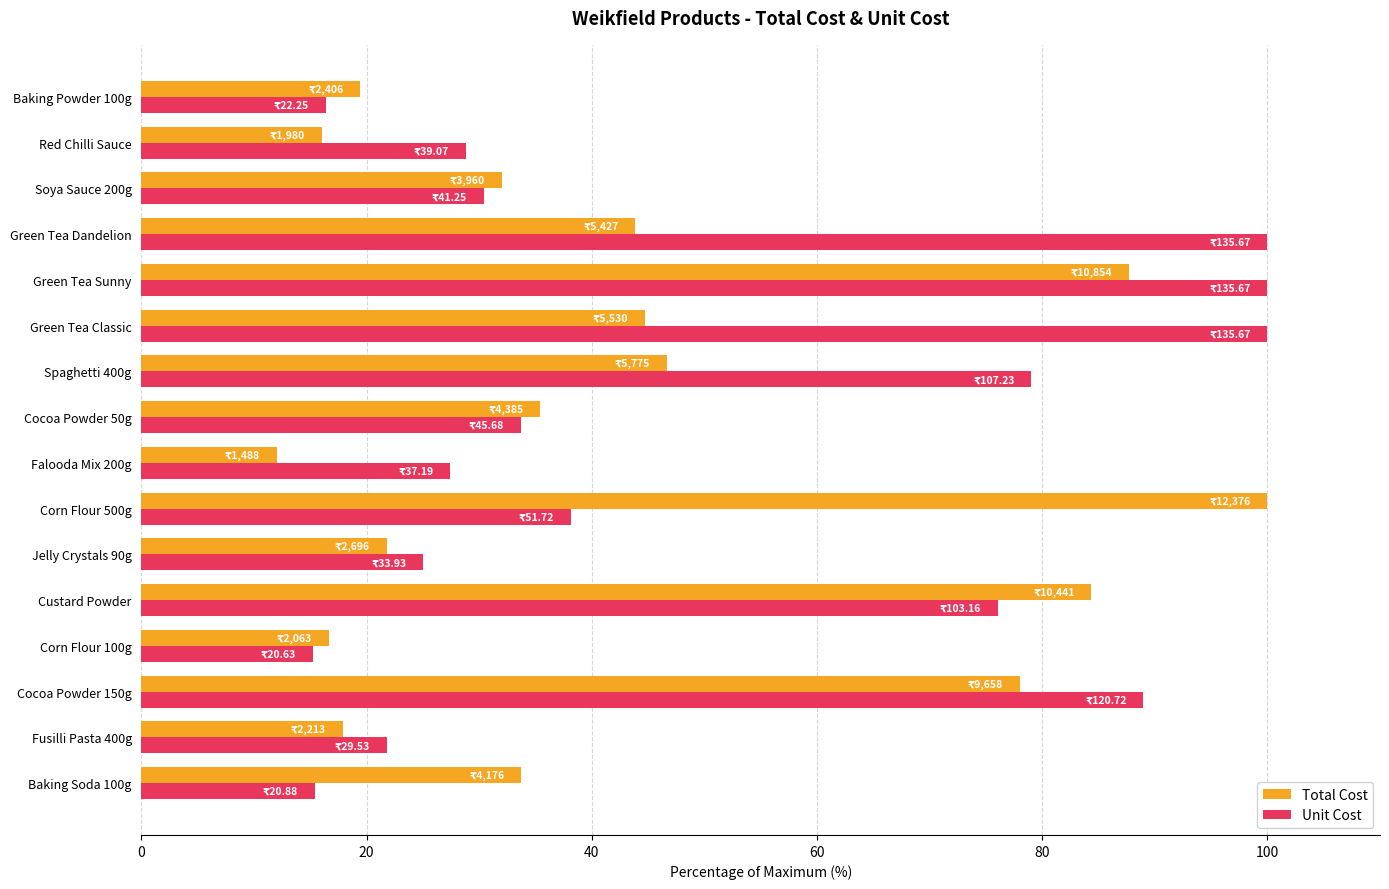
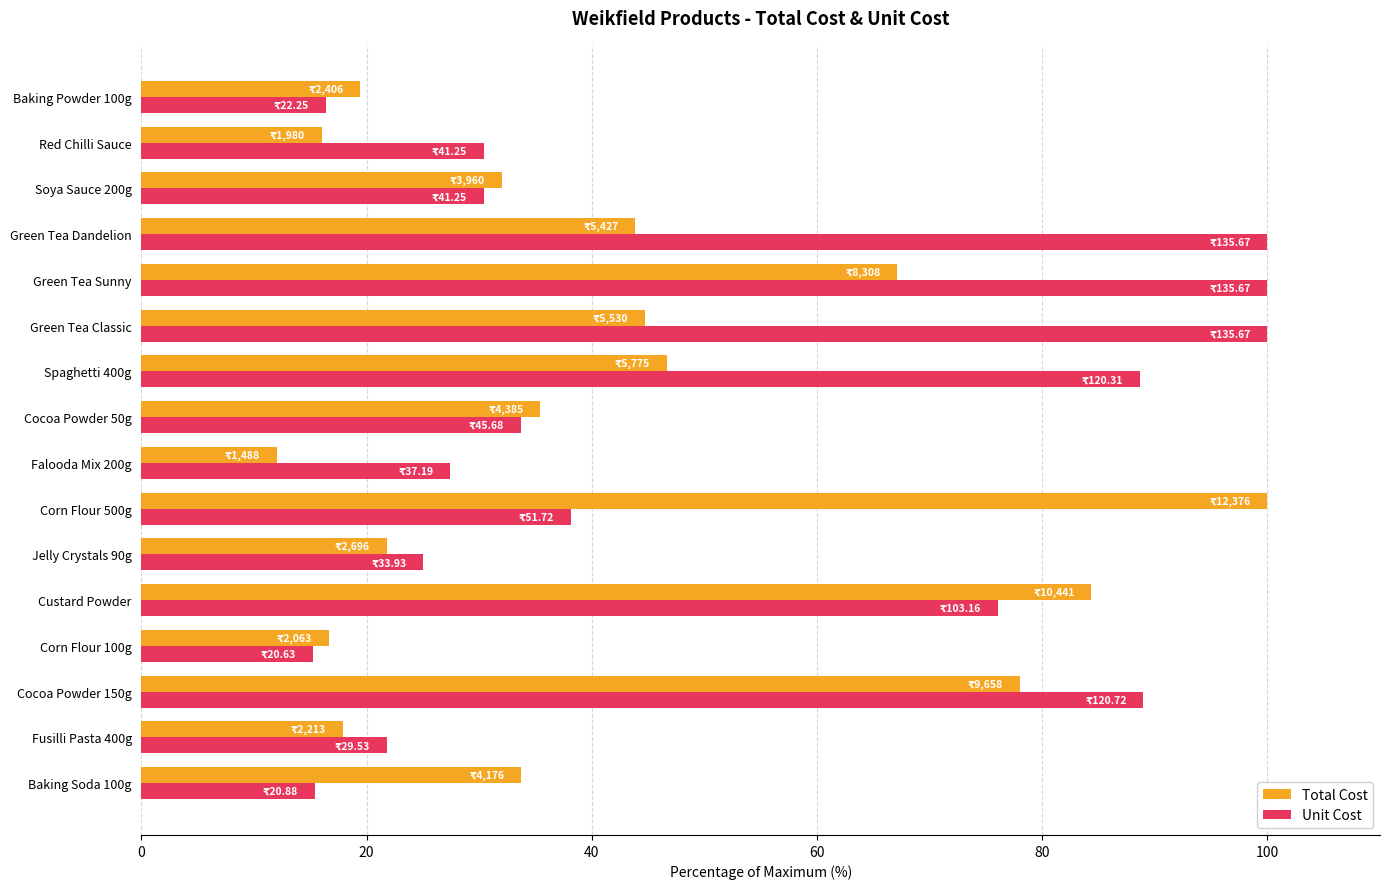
  {
    "Total Cost": {
-     "Green Tea Sunny": "10,854"
+     "Green Tea Sunny": "8,308"
    },
    "Unit Cost": {
-     "Red Chilli Sauce": "39.07",
-     "Spaghetti 400g": "107.23"
+     "Red Chilli Sauce": "41.25",
+     "Spaghetti 400g": "120.31"
    }
  }
